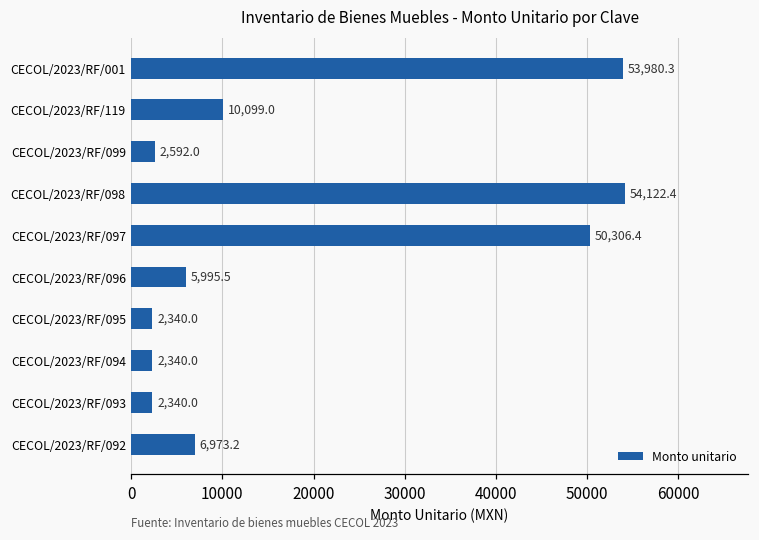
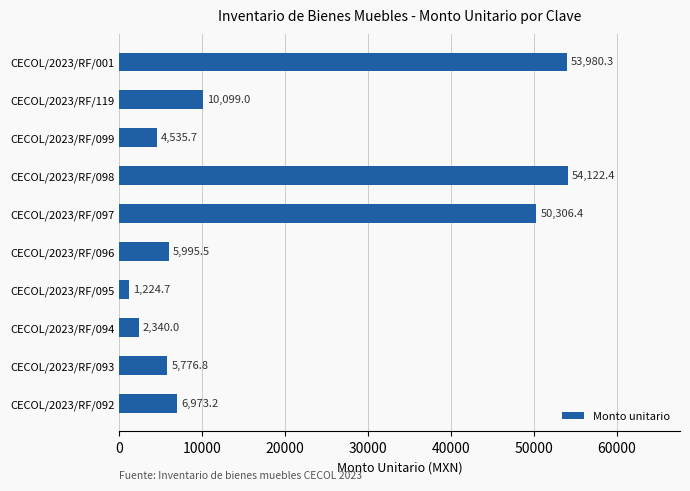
  {
    "CECOL/2023/RF/001": "53,980.3",
    "CECOL/2023/RF/119": "10,099.0",
-   "CECOL/2023/RF/099": "2,592.0",
+   "CECOL/2023/RF/099": "4,535.7",
    "CECOL/2023/RF/098": "54,122.4",
    "CECOL/2023/RF/097": "50,306.4",
    "CECOL/2023/RF/096": "5,995.5",
-   "CECOL/2023/RF/095": "2,340.0",
+   "CECOL/2023/RF/095": "1,224.7",
    "CECOL/2023/RF/094": "2,340.0",
-   "CECOL/2023/RF/093": "2,340.0",
+   "CECOL/2023/RF/093": "5,776.8",
    "CECOL/2023/RF/092": "6,973.2"
  }
